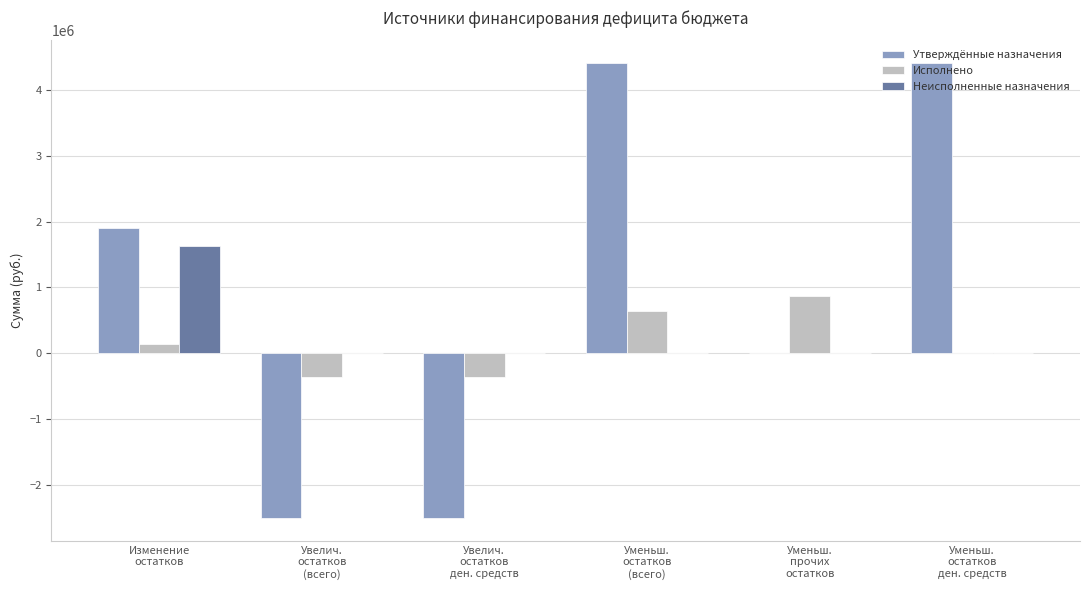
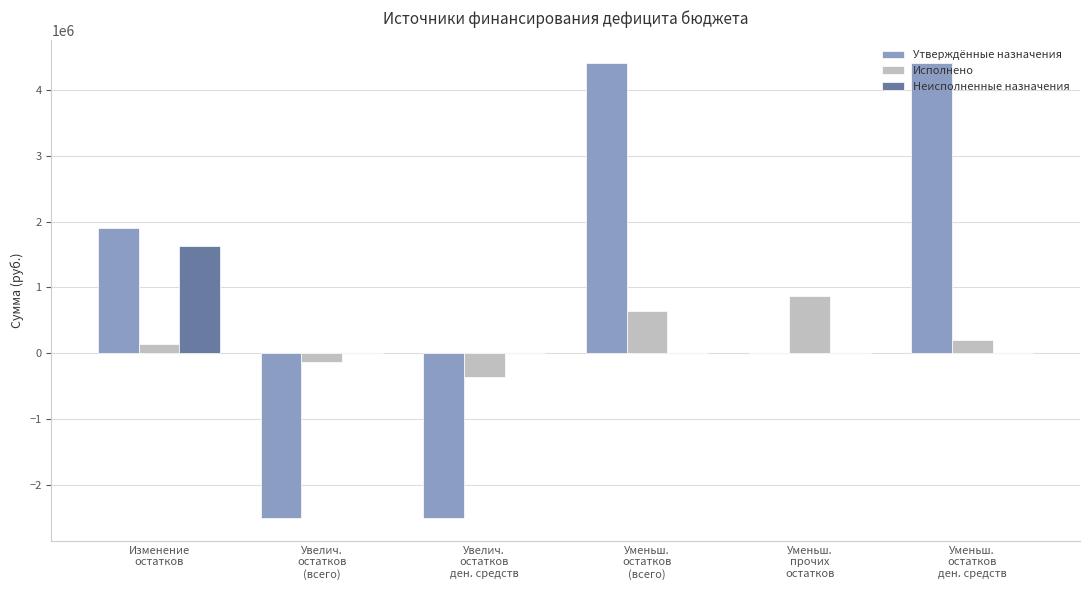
  {
    "Исполнено": {
      "Изменение остатков": 100000,
-     "Увелич. остатков (всего)": -400000,
+     "Увелич. остатков (всего)": -100000,
      "Увелич. остатков ден. средств": -400000,
      "Уменьш. остатков (всего)": 600000,
      "Уменьш. прочих остатков": 900000,
-     "Уменьш. остатков ден. средств": 0
+     "Уменьш. остатков ден. средств": 200000
    }
  }
